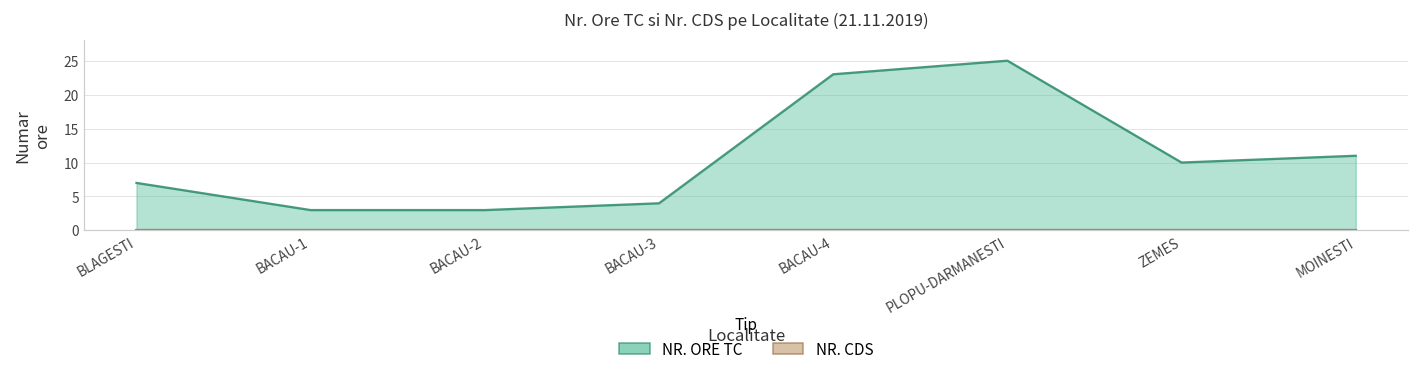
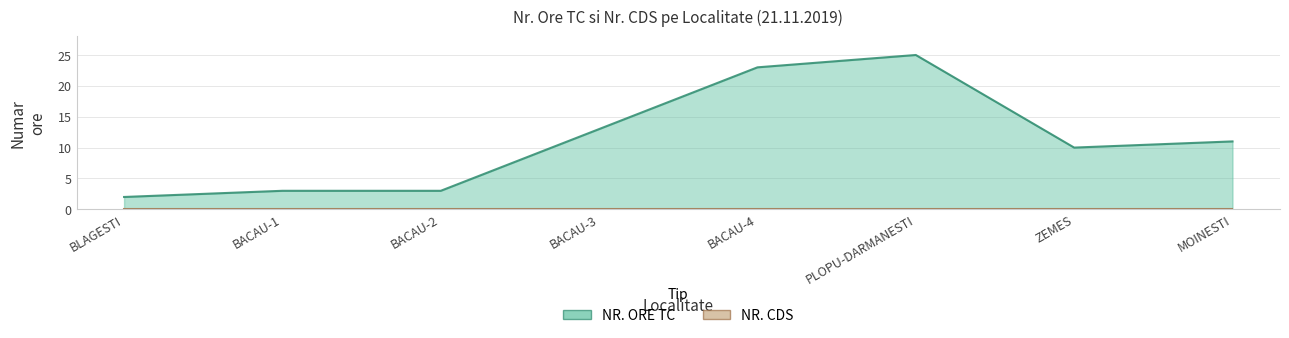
  {
    "NR. ORE TC": {
-     "BLAGESTI": 7,
+     "BLAGESTI": 2,
      "BACAU-1": 3,
      "BACAU-2": 3,
-     "BACAU-3": 4,
+     "BACAU-3": 13,
      "BACAU-4": 23,
      "PLOPU-DARMANESTI": 25,
      "ZEMES": 10,
      "MOINESTI": 11
    },
    "NR. CDS": {
      "BLAGESTI": 0,
      "BACAU-1": 0,
      "BACAU-2": 0,
      "BACAU-3": 0,
      "BACAU-4": 0,
      "PLOPU-DARMANESTI": 0,
      "ZEMES": 0,
      "MOINESTI": 0
    }
  }
